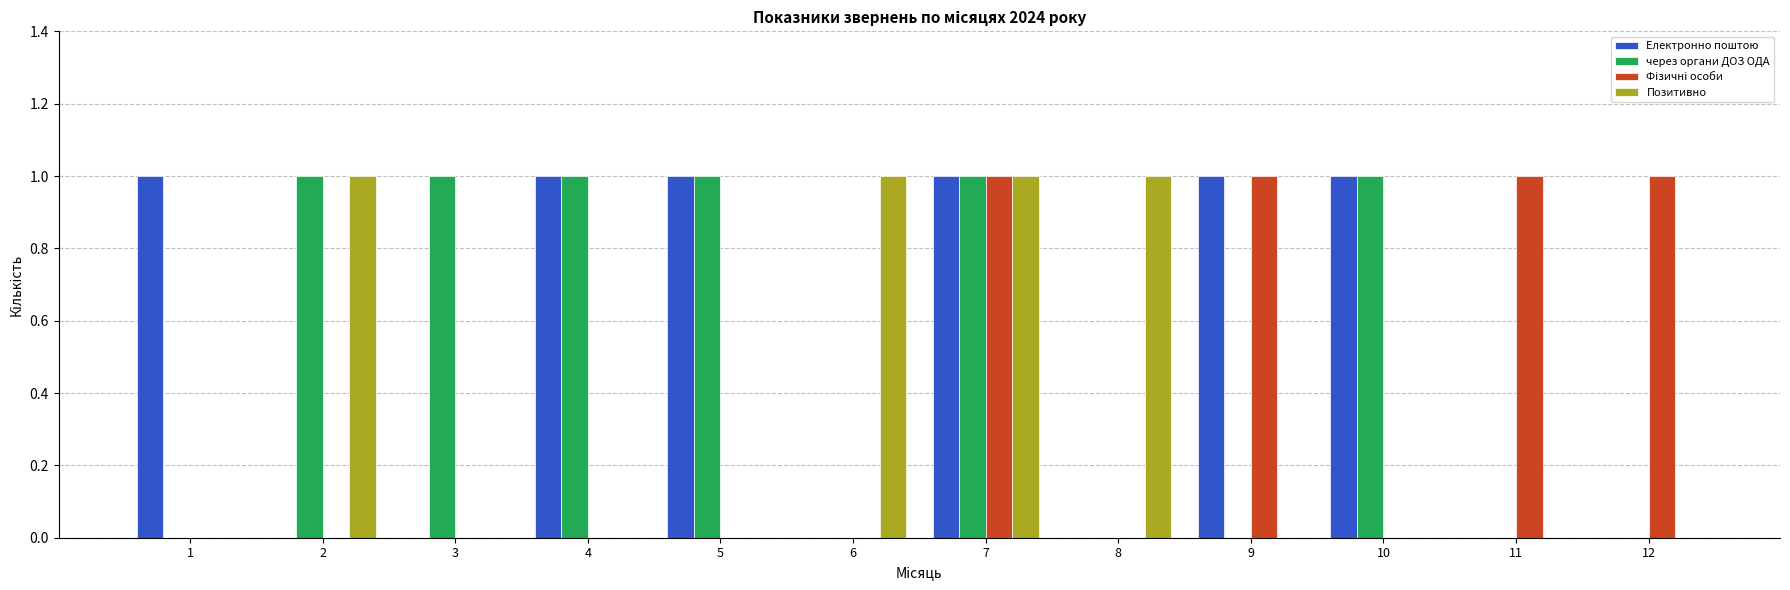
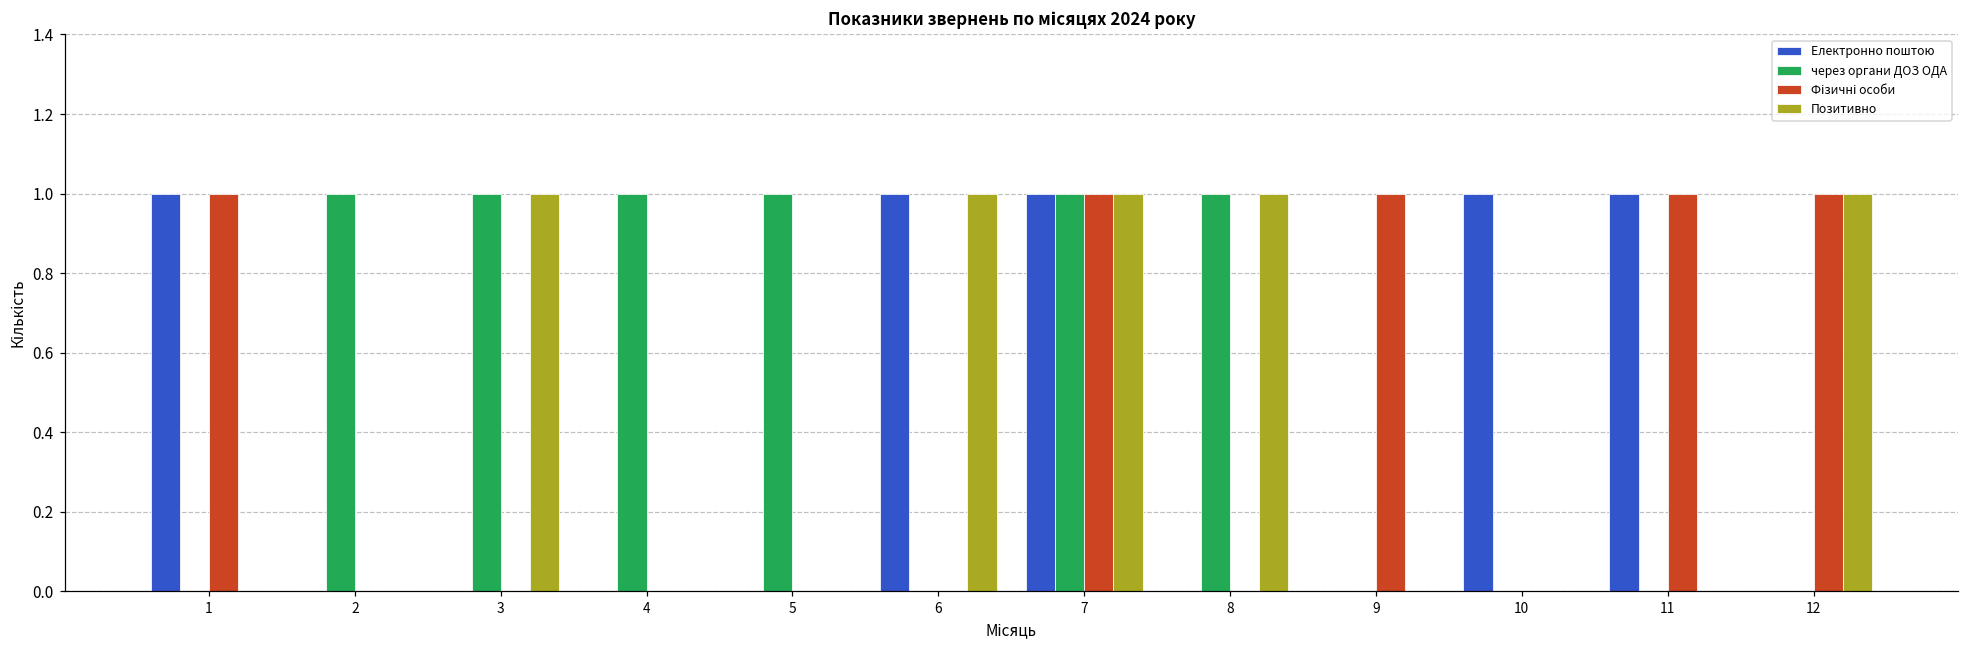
  {
    "Електронно поштою": {
      "1": 1,
      "2": 0,
      "3": 0,
-     "4": 1,
-     "5": 1,
-     "6": 0,
+     "4": 0,
+     "5": 0,
+     "6": 1,
      "7": 1,
      "8": 0,
-     "9": 1,
+     "9": 0,
      "10": 1,
-     "11": 0,
+     "11": 1,
      "12": 0
    },
    "через органи ДОЗ ОДА": {
      "1": 0,
      "2": 1,
      "3": 1,
      "4": 1,
      "5": 1,
      "6": 0,
      "7": 1,
-     "8": 0,
+     "8": 1,
      "9": 0,
-     "10": 1,
+     "10": 0,
      "11": 0,
      "12": 0
    },
    "Фізичні особи": {
-     "1": 0,
+     "1": 1,
      "2": 0,
      "3": 0,
      "4": 0,
      "5": 0,
      "6": 0,
      "7": 1,
      "8": 0,
      "9": 1,
      "10": 0,
      "11": 1,
      "12": 1
    },
    "Позитивно": {
      "1": 0,
-     "2": 1,
-     "3": 0,
+     "2": 0,
+     "3": 1,
      "4": 0,
      "5": 0,
      "6": 1,
      "7": 1,
      "8": 1,
      "9": 0,
      "10": 0,
      "11": 0,
-     "12": 0
+     "12": 1
    }
  }
